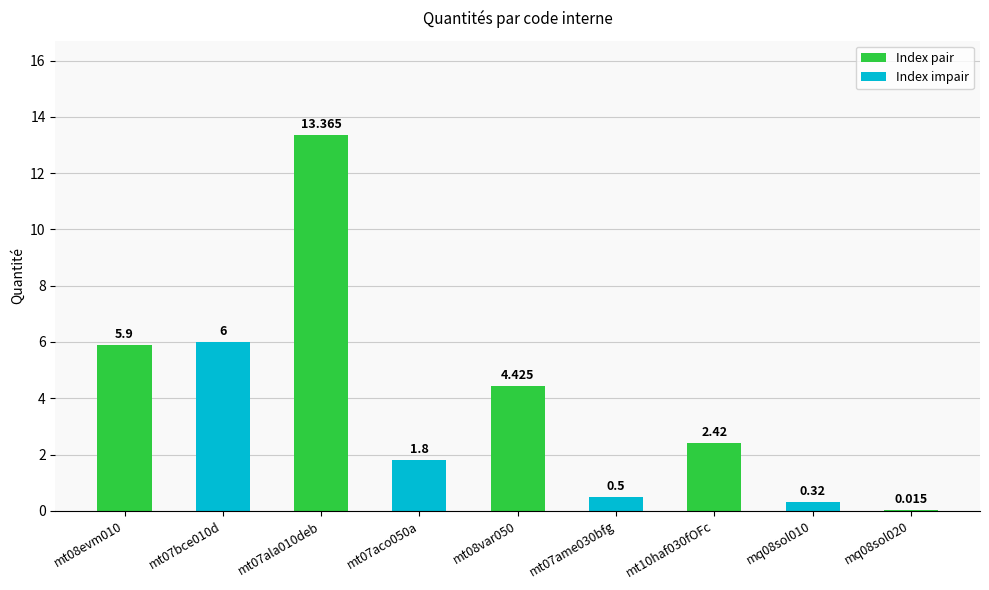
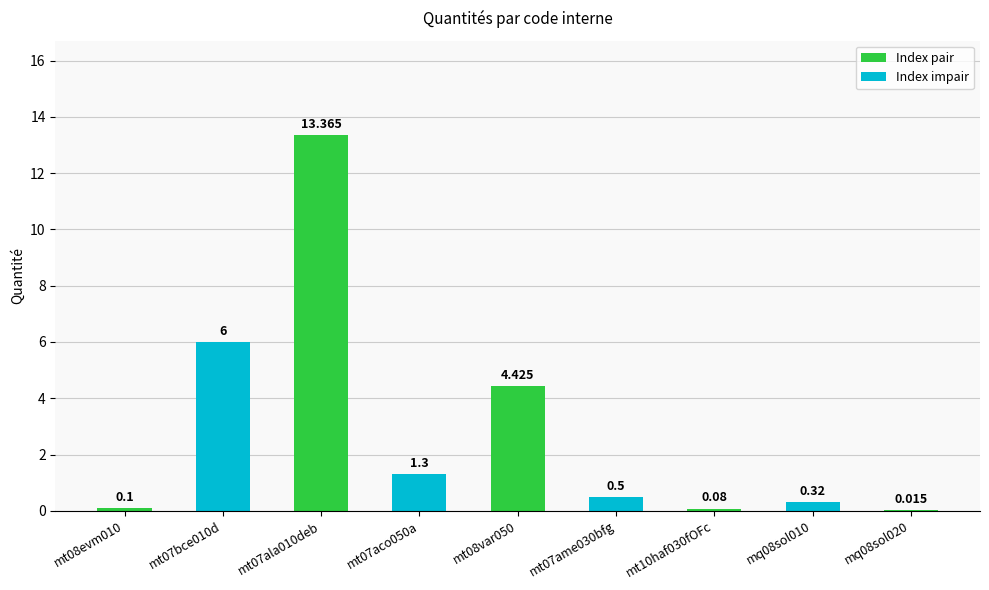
  {
-   "mt08evm010": 5.9,
+   "mt08evm010": 0.1,
    "mt07bce010d": 6,
    "mt07ala010deb": 13.365,
-   "mt07aco050a": 1.8,
+   "mt07aco050a": 1.3,
    "mt08var050": 4.425,
    "mt07ame030bfg": 0.5,
-   "mt10haf030fOFc": 2.42,
+   "mt10haf030fOFc": 0.08,
    "mq08sol010": 0.32,
    "mq08sol020": 0.015
  }
